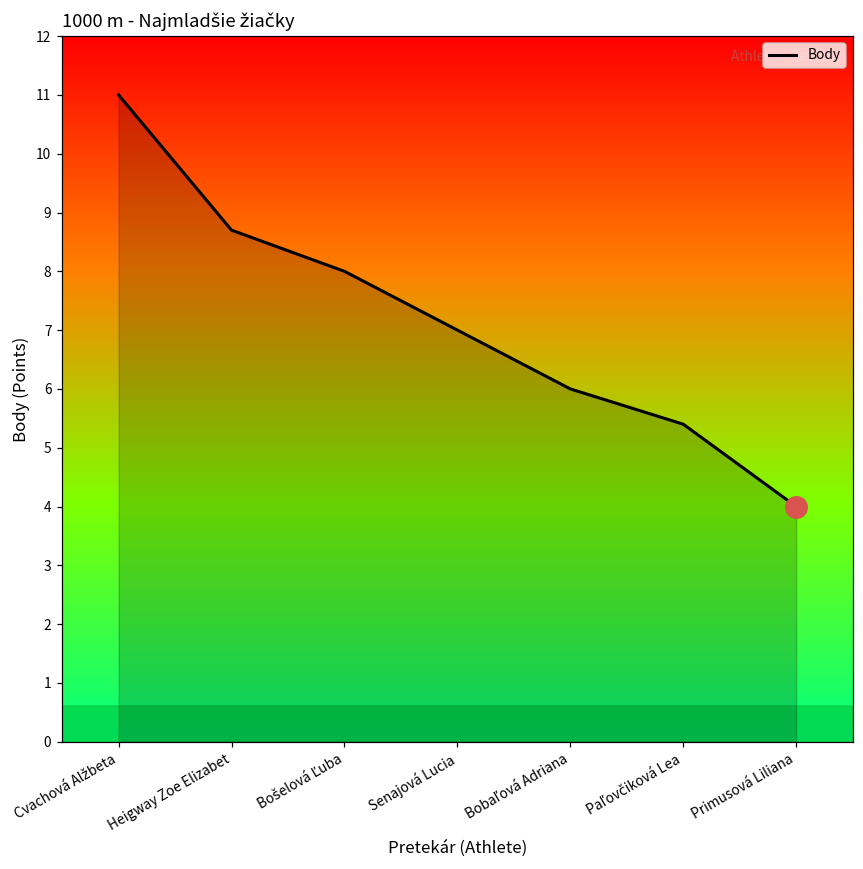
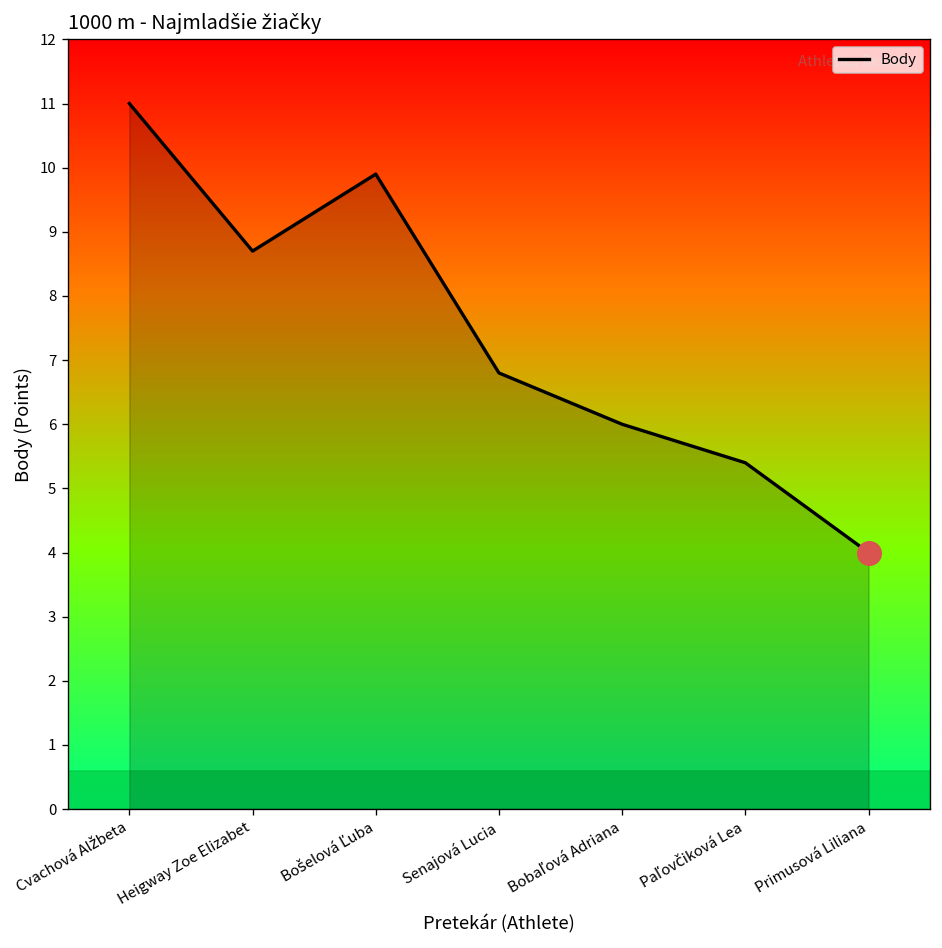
  {
    "Body": {
      "Cvachová Alžbeta": 11.0,
      "Heigway Zoe Elizabet": 8.7,
-     "Bošelová Ľuba": 8.0,
-     "Senajová Lucia": 7.0,
+     "Bošelová Ľuba": 9.9,
+     "Senajová Lucia": 6.8,
      "Bobaľová Adriana": 6.0,
      "Paľovčiková Lea": 5.4
    }
  }
